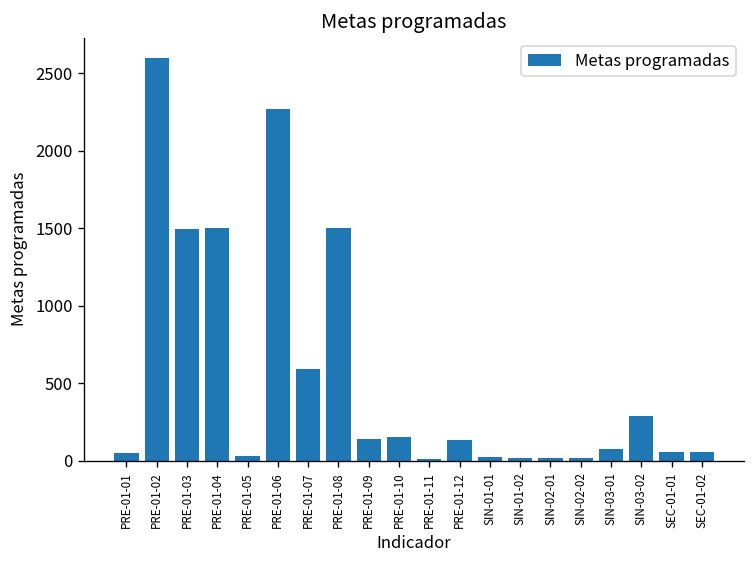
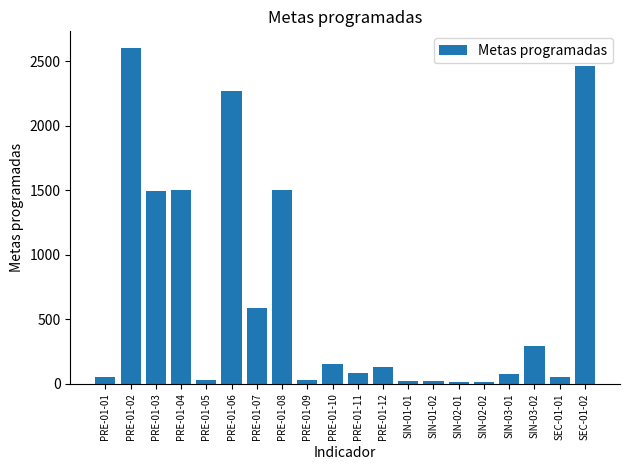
  {
    "PRE-01-01": 50,
    "PRE-01-02": 2600,
    "PRE-01-03": 1490,
    "PRE-01-04": 1500,
    "PRE-01-05": 30,
    "PRE-01-06": 2270,
    "PRE-01-07": 590,
    "PRE-01-08": 1500,
-   "PRE-01-09": 140,
+   "PRE-01-09": 30,
    "PRE-01-10": 150,
-   "PRE-01-11": 10,
+   "PRE-01-11": 80,
    "PRE-01-12": 130,
    "SIN-01-01": 30,
    "SIN-01-02": 20,
    "SIN-03-01": 80,
    "SIN-03-02": 290,
    "SEC-01-01": 50,
-   "SEC-01-02": 50
+   "SEC-01-02": 2460
  }
